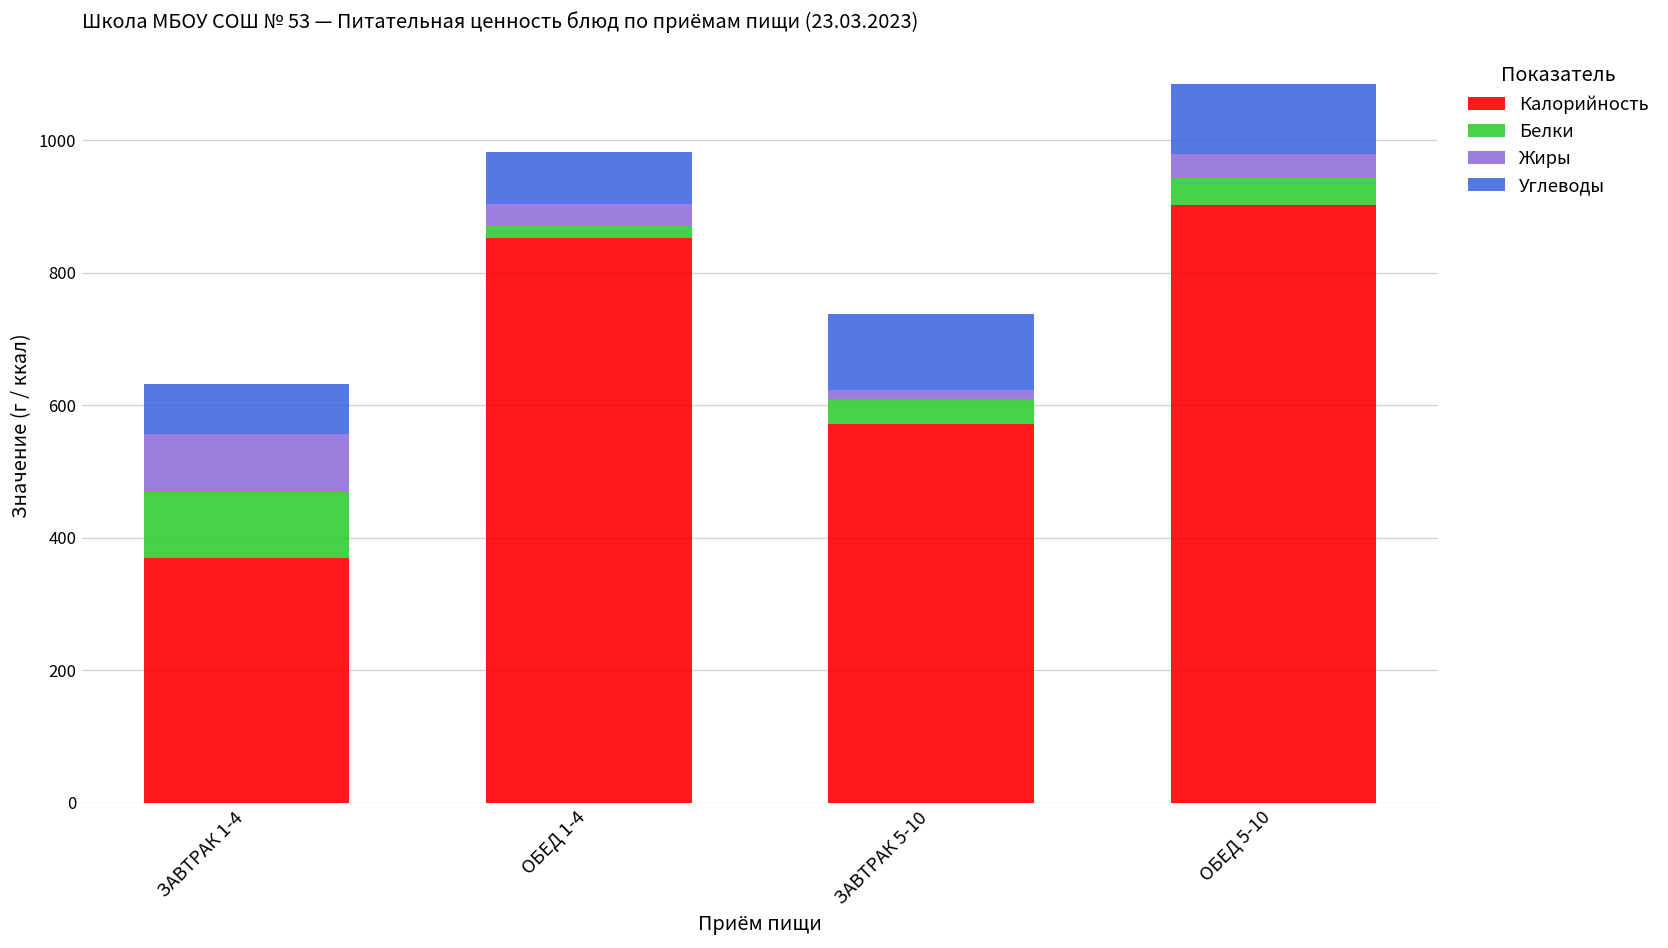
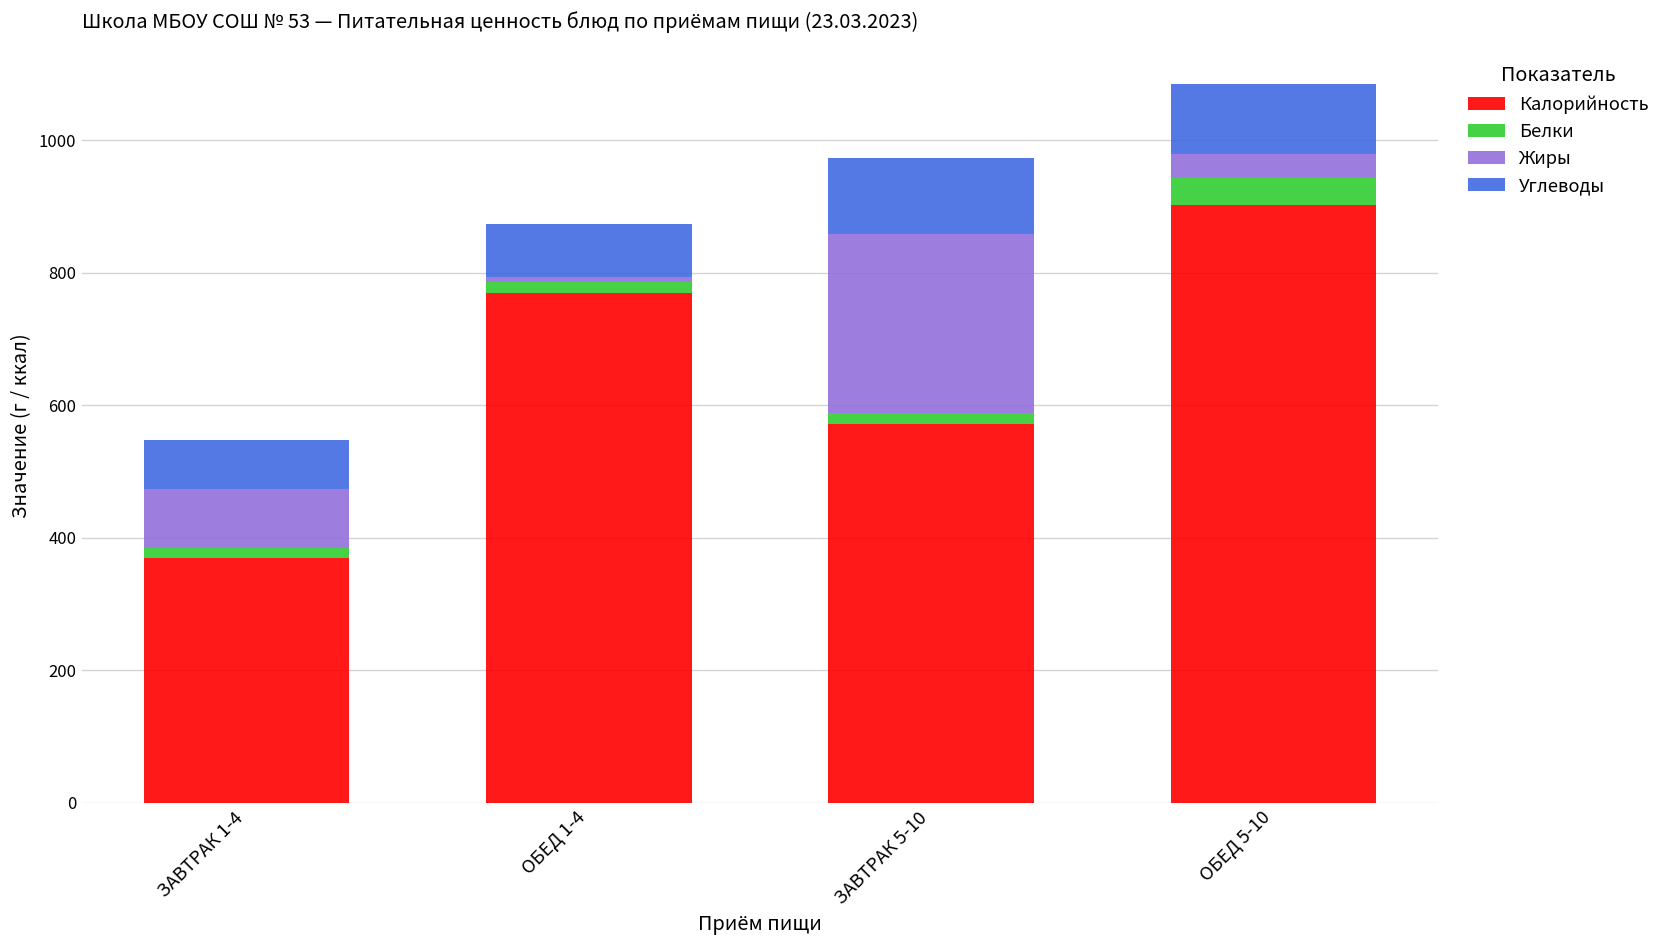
  {
    "Калорийность": {
      "ЗАВТРАК 1-4": 370,
-     "ОБЕД 1-4": 850,
+     "ОБЕД 1-4": 770,
      "ЗАВТРАК 5-10": 570,
      "ОБЕД 5-10": 900
    },
    "Белки": {
-     "ЗАВТРАК 1-4": 100,
+     "ЗАВТРАК 1-4": 20,
      "ОБЕД 1-4": 20,
-     "ЗАВТРАК 5-10": 40,
+     "ЗАВТРАК 5-10": 20,
      "ОБЕД 5-10": 40
    },
    "Жиры": {
      "ЗАВТРАК 1-4": 90,
-     "ОБЕД 1-4": 30,
-     "ЗАВТРАК 5-10": 10,
+     "ОБЕД 1-4": 10,
+     "ЗАВТРАК 5-10": 270,
      "ОБЕД 5-10": 40
    },
    "Углеводы": {
      "ЗАВТРАК 1-4": 80,
      "ОБЕД 1-4": 80,
      "ЗАВТРАК 5-10": 120,
      "ОБЕД 5-10": 110
    }
  }
